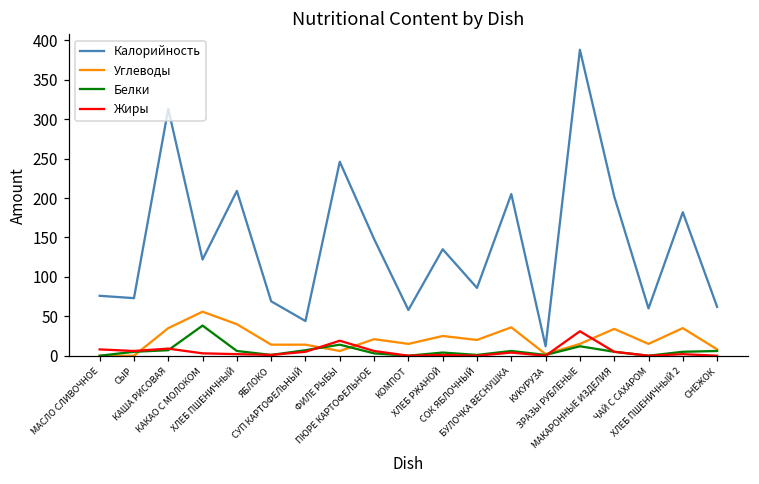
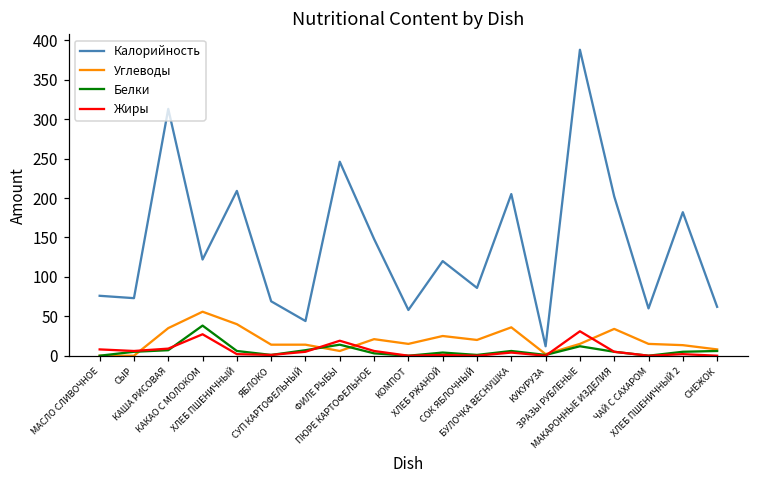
  {
    "Калорийность": {
      "МАСЛО СЛИВОЧНОЕ": 80,
      "СЫР": 70,
      "КАКАО С МОЛОКОМ": 120,
      "ХЛЕБ ПШЕНИЧНЫЙ": 210,
      "ЯБЛОКО": 70,
      "СУП КАРТОФЕЛЬНЫЙ": 40,
      "ФИЛЕ РЫБЫ": 250,
      "ПЮРЕ КАРТОФЕЛЬНОЕ": 150,
      "КОМПОТ": 60,
-     "ХЛЕБ РЖАНОЙ": 140,
+     "ХЛЕБ РЖАНОЙ": 120,
      "СОК ЯБЛОЧНЫЙ": 90,
      "БУЛОЧКА ВЕСНУШКА": 210,
      "КУКУРУЗА": 10,
      "ЗРАЗЫ РУБЛЕНЫЕ": 390,
      "МАКАРОННЫЕ ИЗДЕЛИЯ": 200,
      "ЧАЙ С САХАРОМ": 60,
      "ХЛЕБ ПШЕНИЧНЫЙ 2": 180,
      "СНЕЖОК": 60
    },
    "Углеводы": {
      "СЫР": 0,
      "КАША РИСОВАЯ": 40,
      "КАКАО С МОЛОКОМ": 60,
      "ХЛЕБ ПШЕНИЧНЫЙ": 40,
      "ЯБЛОКО": 10,
      "СУП КАРТОФЕЛЬНЫЙ": 10,
      "ФИЛЕ РЫБЫ": 10,
      "ПЮРЕ КАРТОФЕЛЬНОЕ": 20,
      "КОМПОТ": 20,
      "ХЛЕБ РЖАНОЙ": 30,
      "СОК ЯБЛОЧНЫЙ": 20,
      "БУЛОЧКА ВЕСНУШКА": 40,
      "МАКАРОННЫЕ ИЗДЕЛИЯ": 30,
      "ЧАЙ С САХАРОМ": 20,
-     "ХЛЕБ ПШЕНИЧНЫЙ 2": 40
+     "ХЛЕБ ПШЕНИЧНЫЙ 2": 10
    },
    "Белки": {
      "КАКАО С МОЛОКОМ": 40,
      "ХЛЕБ ПШЕНИЧНЫЙ": 10,
      "ФИЛЕ РЫБЫ": 10
    },
    "Жиры": {
      "МАСЛО СЛИВОЧНОЕ": 10,
-     "КАКАО С МОЛОКОМ": 0,
+     "КАКАО С МОЛОКОМ": 30,
      "ХЛЕБ ПШЕНИЧНЫЙ": 0,
      "ФИЛЕ РЫБЫ": 20,
      "ЗРАЗЫ РУБЛЕНЫЕ": 30,
      "СНЕЖОК": 0
    }
  }
